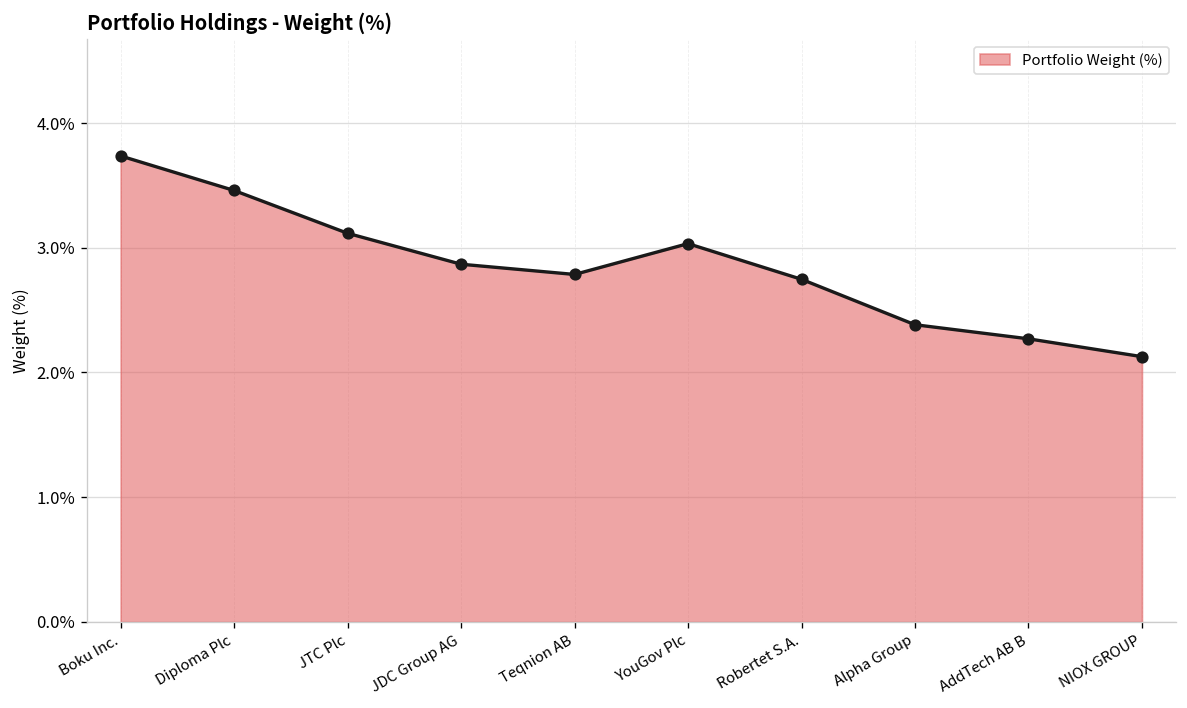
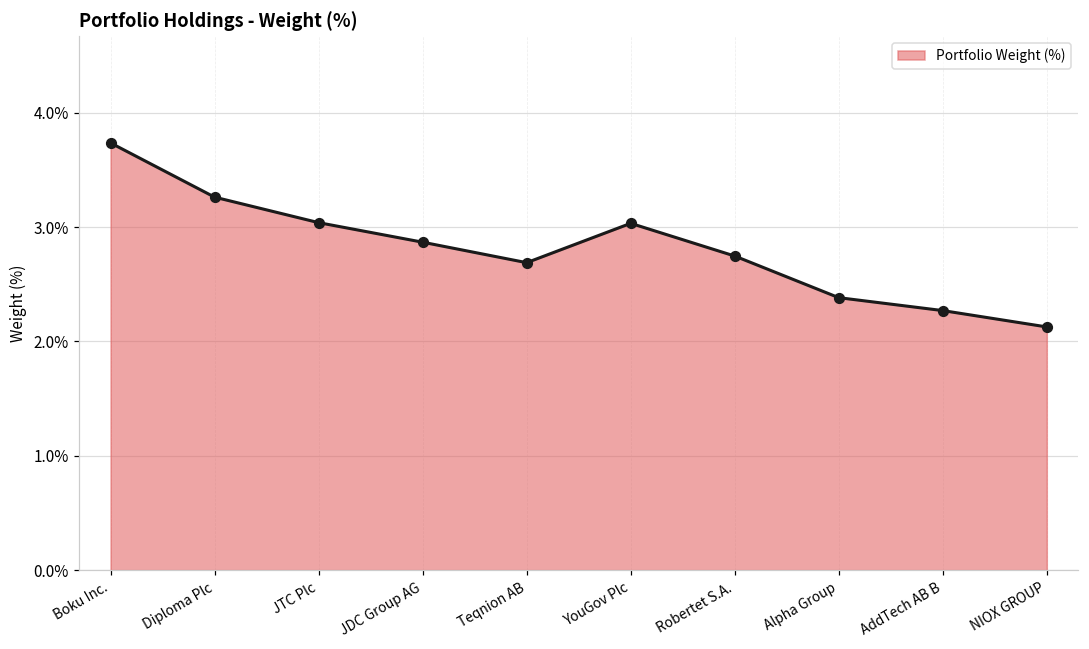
  {
    "Boku Inc.": "3.74%",
-   "Diploma Plc": "3.46%",
-   "JTC Plc": "3.12%",
+   "Diploma Plc": "3.26%",
+   "JTC Plc": "3.04%",
    "JDC Group AG": "2.87%",
-   "Teqnion AB": "2.79%",
+   "Teqnion AB": "2.69%",
    "YouGov Plc": "3.03%",
    "Robertet S.A.": "2.75%",
    "Alpha Group": "2.38%",
    "AddTech AB B": "2.27%",
    "NIOX GROUP": "2.13%"
  }
